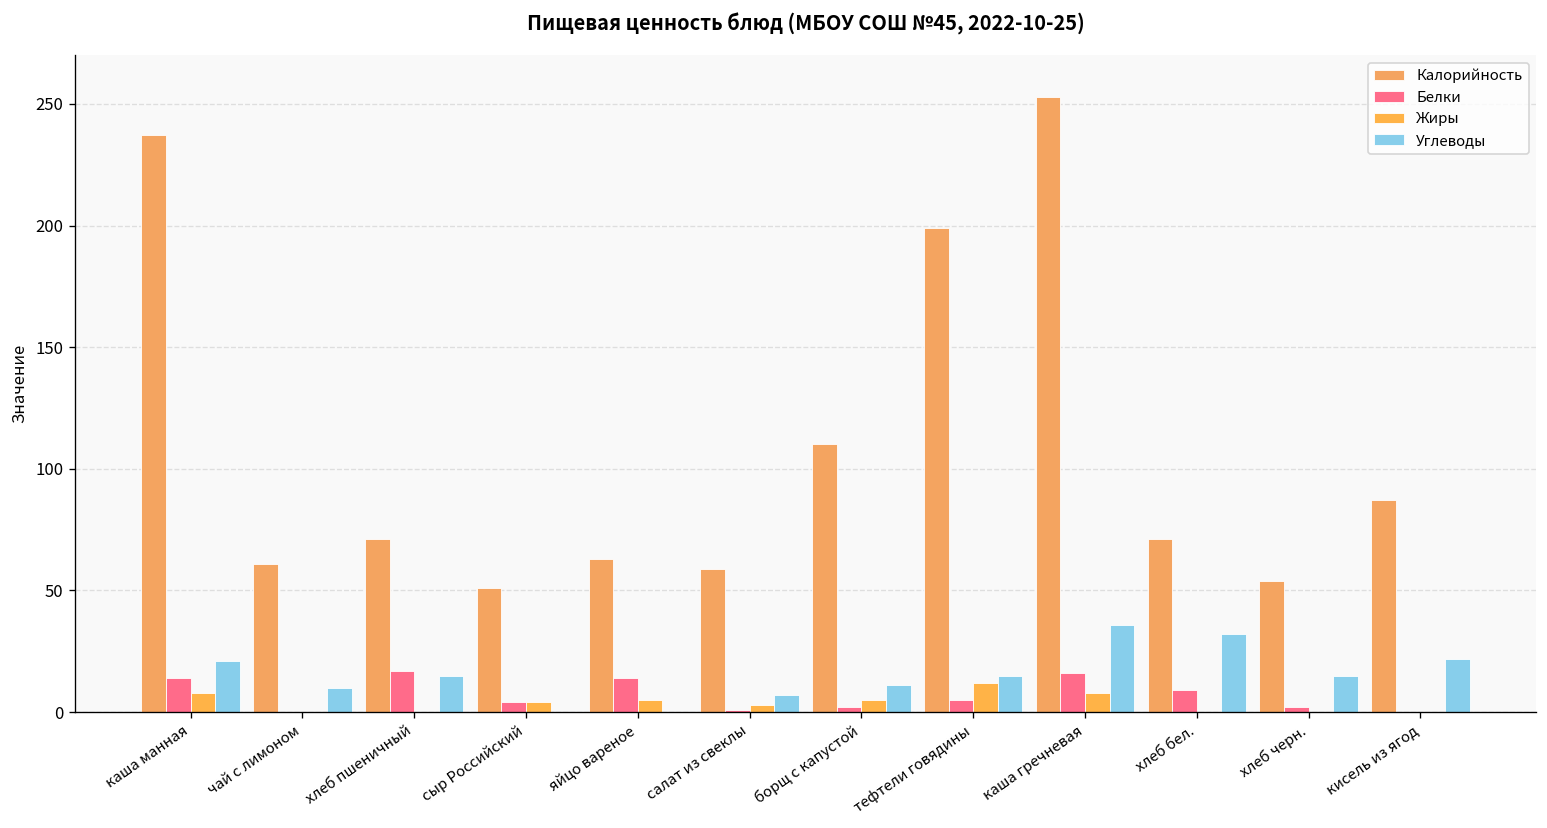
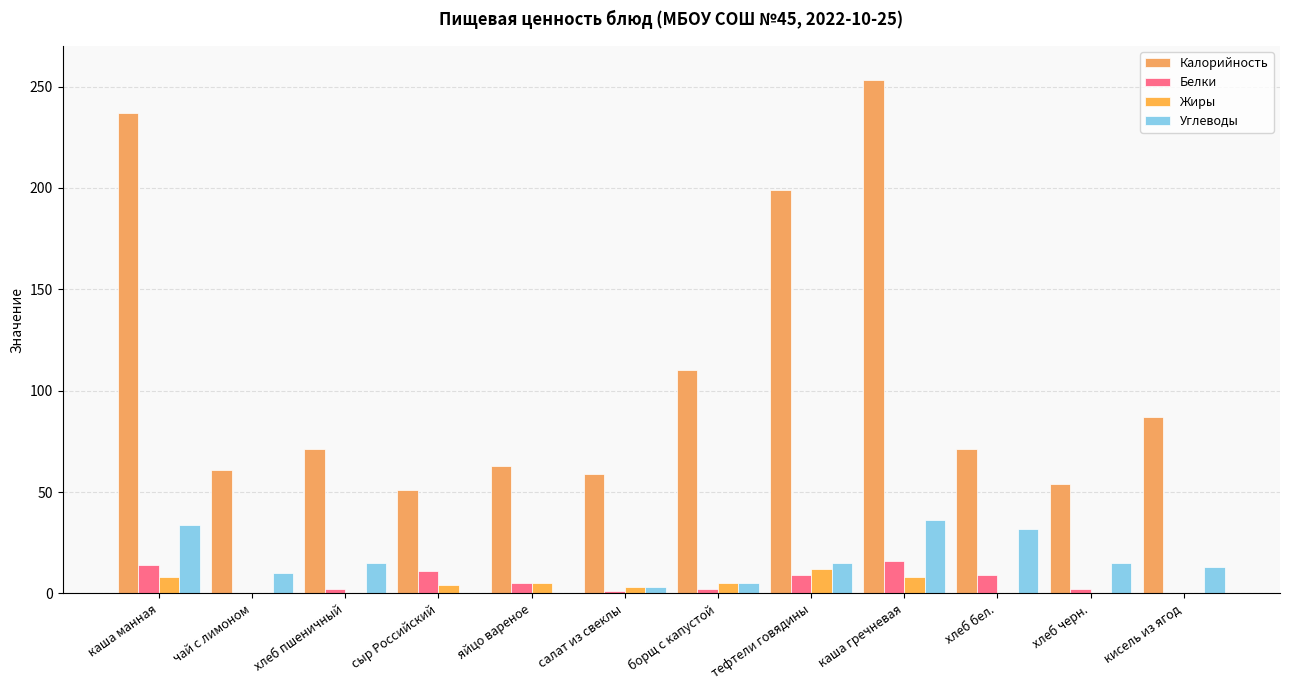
  {
    "Белки": {
      "каша манная": 14,
      "чай с лимоном": 0,
-     "хлеб пшеничный": 17,
-     "сыр Российский": 4,
-     "яйцо вареное": 14,
+     "хлеб пшеничный": 2,
+     "сыр Российский": 11,
+     "яйцо вареное": 5,
      "борщ с капустой": 2,
-     "тефтели говядины": 5,
+     "тефтели говядины": 9,
      "каша гречневая": 16,
      "хлеб бел.": 9,
      "хлеб черн.": 2,
      "кисель из ягод": 0
    },
    "Углеводы": {
-     "каша манная": 21,
+     "каша манная": 34,
      "чай с лимоном": 10,
      "хлеб пшеничный": 15,
      "сыр Российский": 0,
      "яйцо вареное": 0,
-     "салат из свеклы": 7,
-     "борщ с капустой": 11,
+     "салат из свеклы": 3,
+     "борщ с капустой": 5,
      "тефтели говядины": 15,
      "каша гречневая": 36,
      "хлеб бел.": 32,
      "хлеб черн.": 15,
-     "кисель из ягод": 22
+     "кисель из ягод": 13
    }
  }
